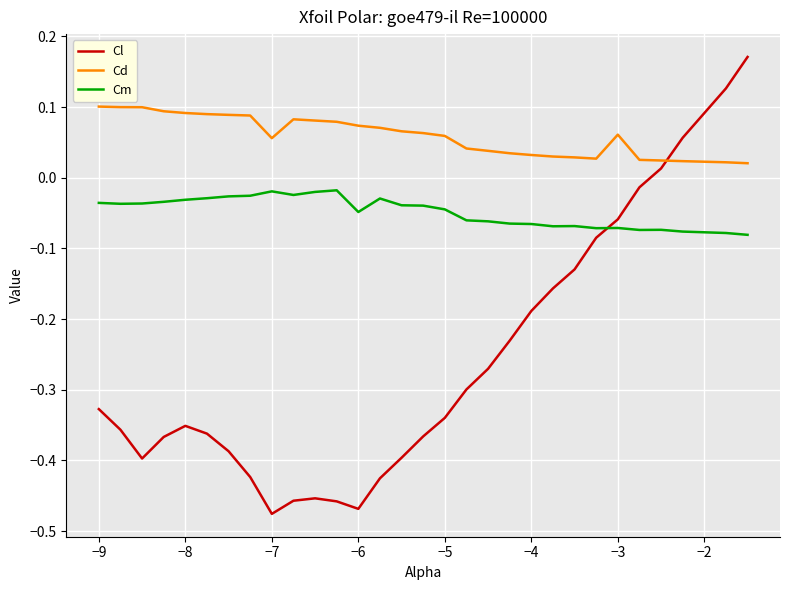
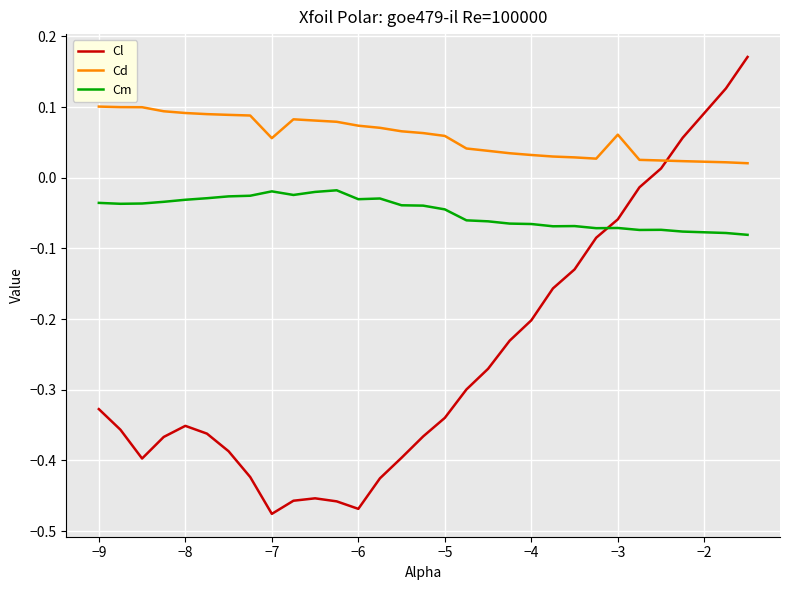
  {
    "Cl": {
      "−9": -0.33,
      "−8": -0.35,
      "−7": -0.48,
      "−6": -0.47,
      "−5": -0.34,
-     "−4": -0.19,
+     "−4": -0.20,
      "−3": -0.06
    },
    "Cd": {
      "−9": 0.10,
      "−8": 0.09,
      "−7": 0.06,
      "−6": 0.07,
      "−5": 0.06,
      "−4": 0.03,
      "−3": 0.06
    },
    "Cm": {
      "−9": -0.04,
      "−8": -0.03,
      "−7": -0.02,
-     "−6": -0.05,
+     "−6": -0.03,
      "−5": -0.04,
      "−4": -0.07,
      "−3": -0.07
    }
  }
